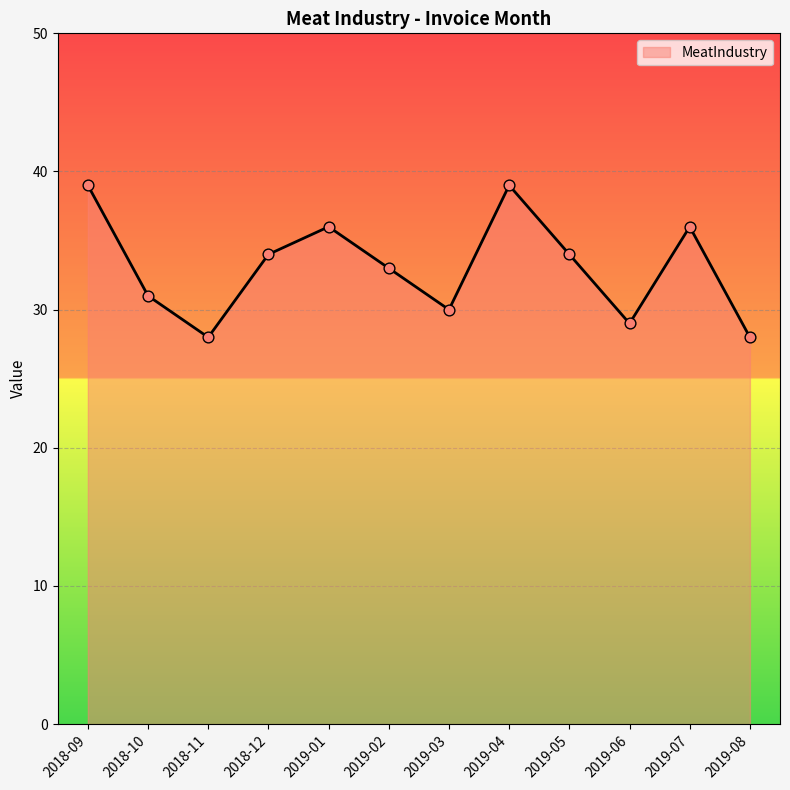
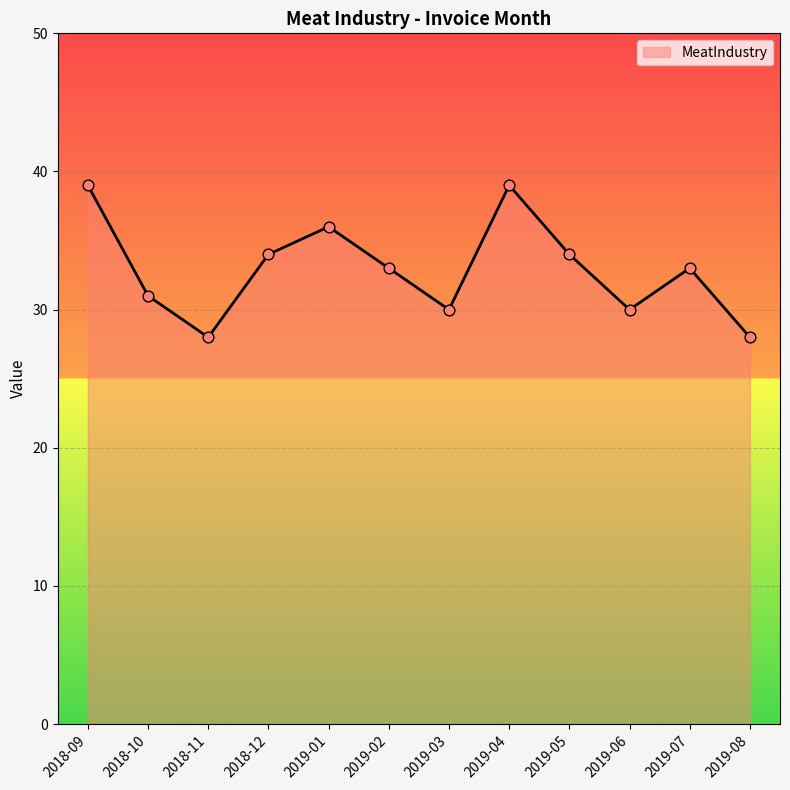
  {
    "2018-09": 39,
    "2018-10": 31,
    "2018-11": 28,
    "2018-12": 34,
    "2019-01": 36,
    "2019-02": 33,
    "2019-03": 30,
    "2019-04": 39,
    "2019-05": 34,
-   "2019-06": 29,
-   "2019-07": 36,
+   "2019-06": 30,
+   "2019-07": 33,
    "2019-08": 28
  }
